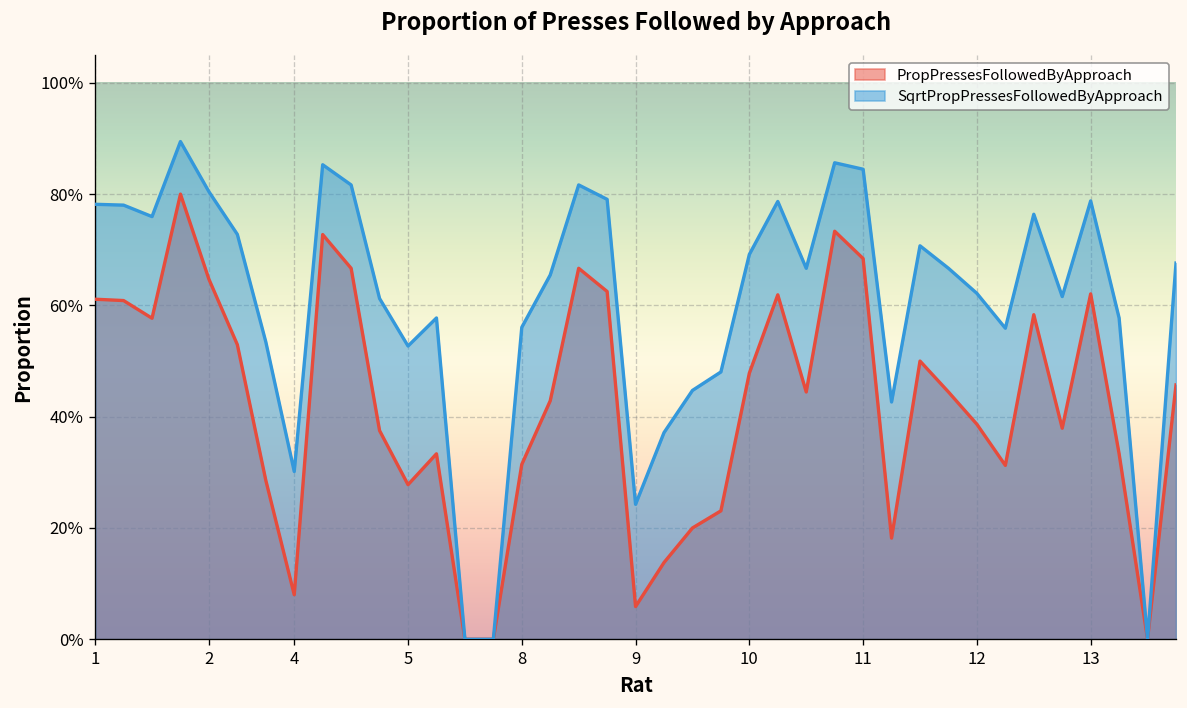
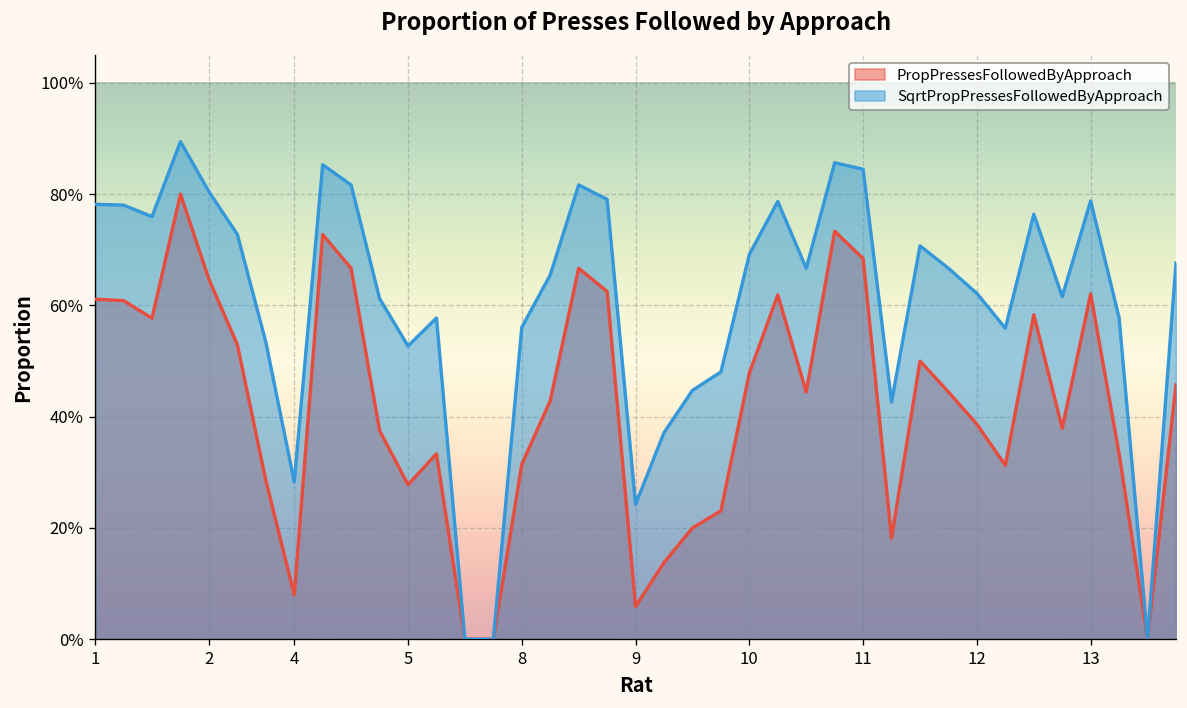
  {
    "PropPressesFollowedByApproach": {
      "4": "8%",
      "11": "68%"
    },
    "SqrtPropPressesFollowedByApproach": {
-     "4": "30%",
+     "4": "28%",
      "11": "84%"
    }
  }
